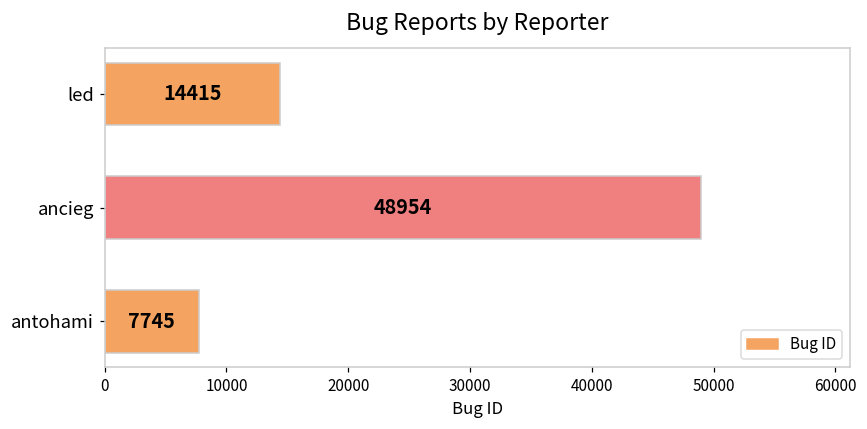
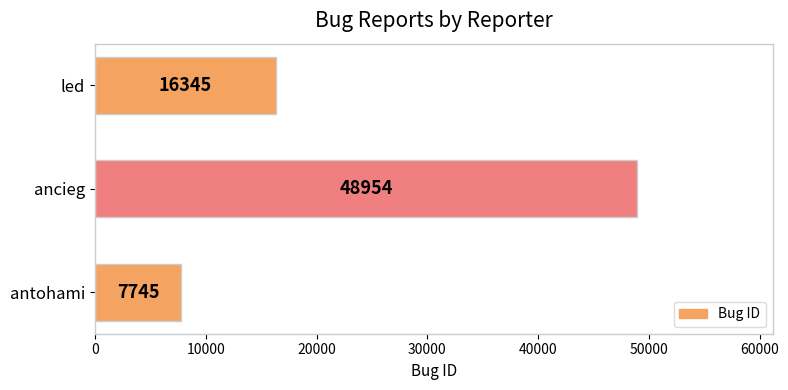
  {
-   "led": 14415,
+   "led": 16345,
    "ancieg": 48954,
    "antohami": 7745
  }
